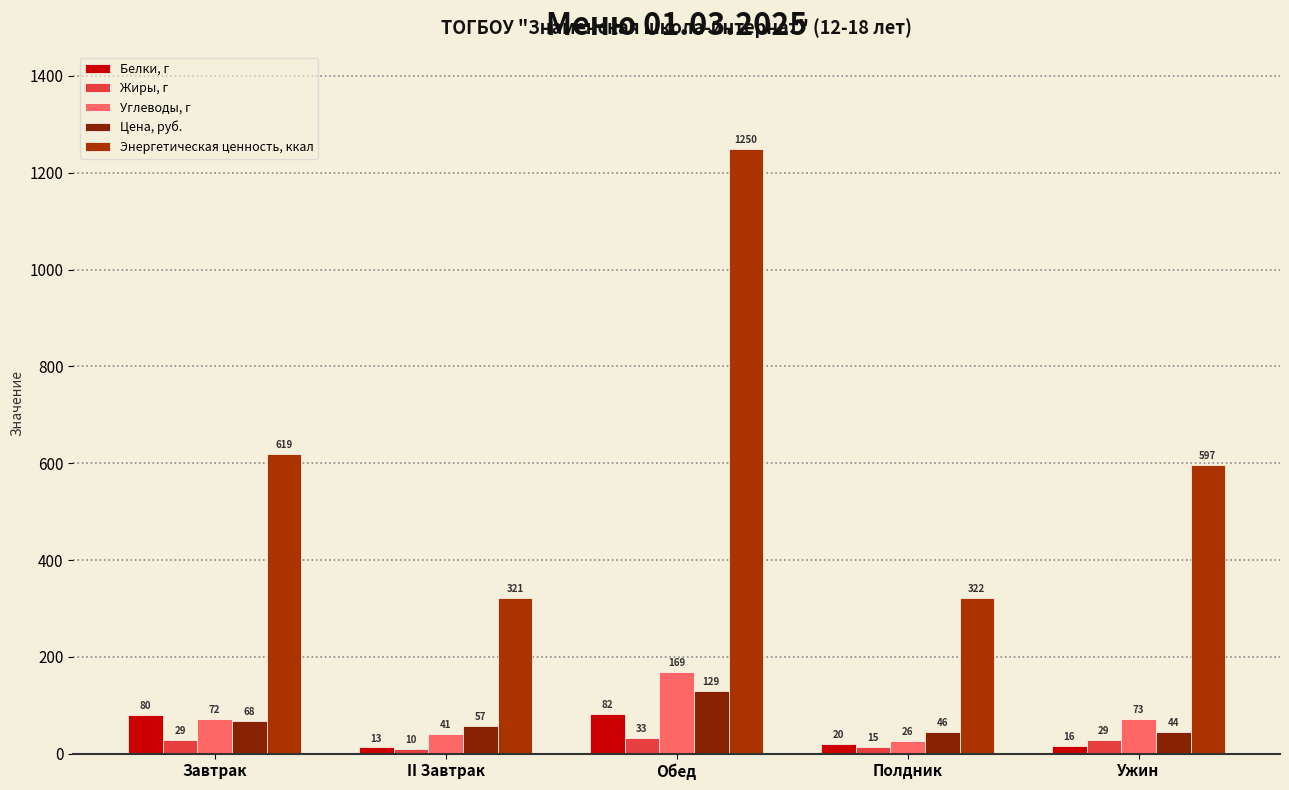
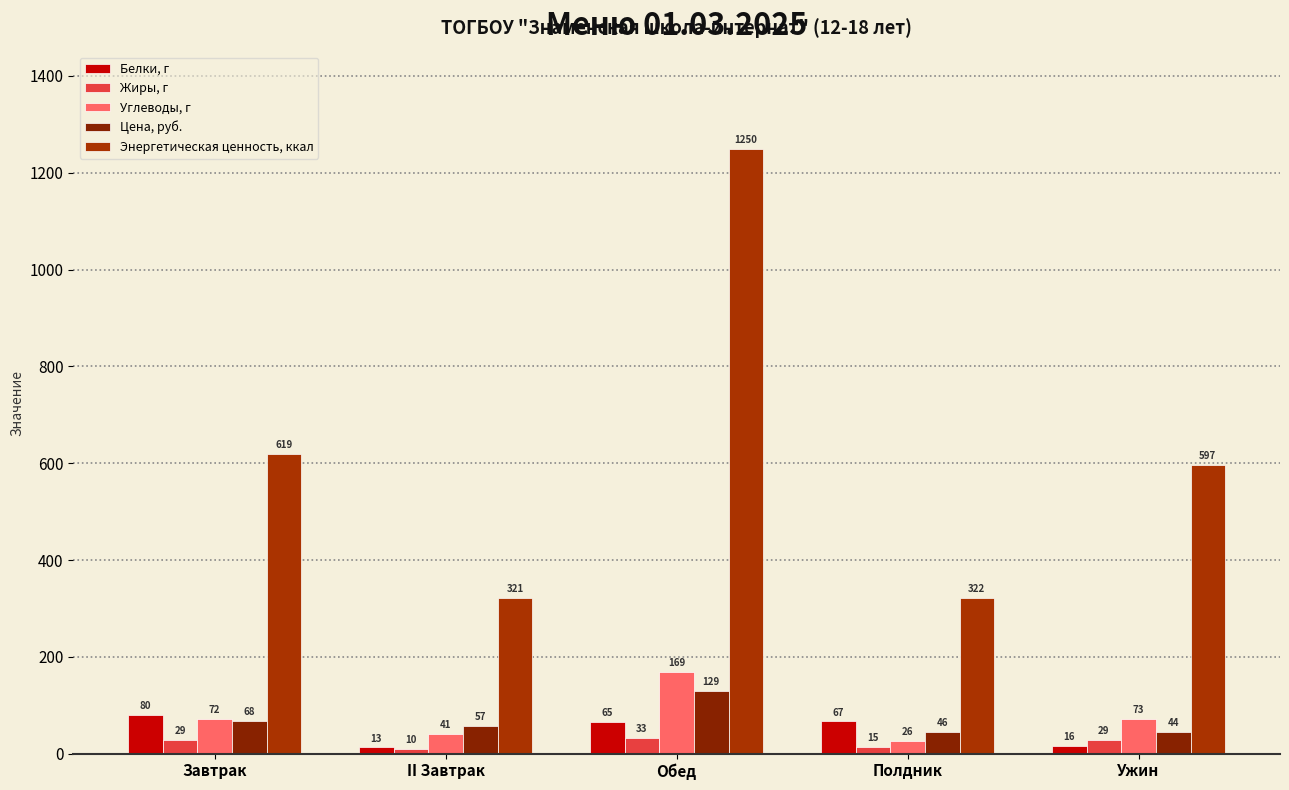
  {
    "Белки, г": {
      "Завтрак": 80,
      "II Завтрак": 13,
-     "Обед": 82,
-     "Полдник": 20,
+     "Обед": 65,
+     "Полдник": 67,
      "Ужин": 16
    }
  }
